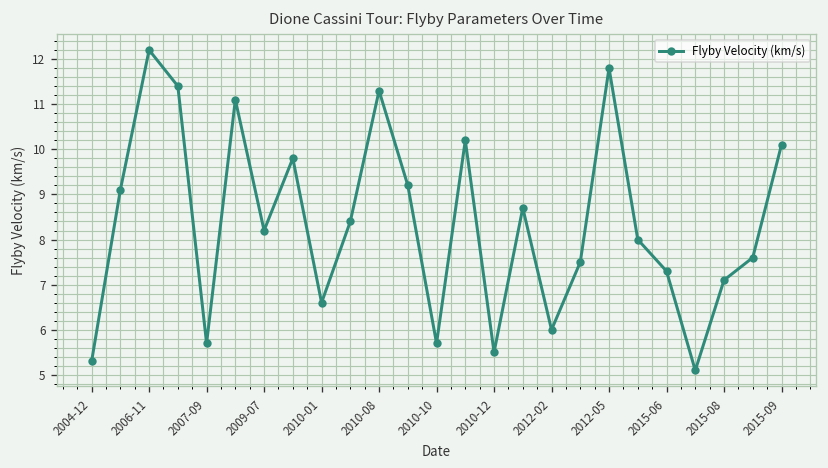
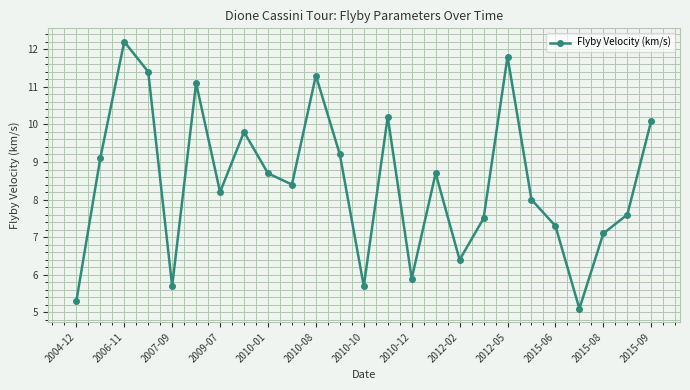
  {
    "2004-12": 5.3,
    "2006-11": 12.2,
    "2007-09": 5.7,
    "2009-07": 8.2,
-   "2010-01": 6.6,
+   "2010-01": 8.7,
    "2010-08": 11.3,
    "2010-10": 5.7,
-   "2010-12": 5.5,
-   "2012-02": 6.0,
+   "2010-12": 5.9,
+   "2012-02": 6.4,
    "2012-05": 11.8,
    "2015-06": 7.3,
    "2015-08": 7.1,
    "2015-09": 10.1
  }
